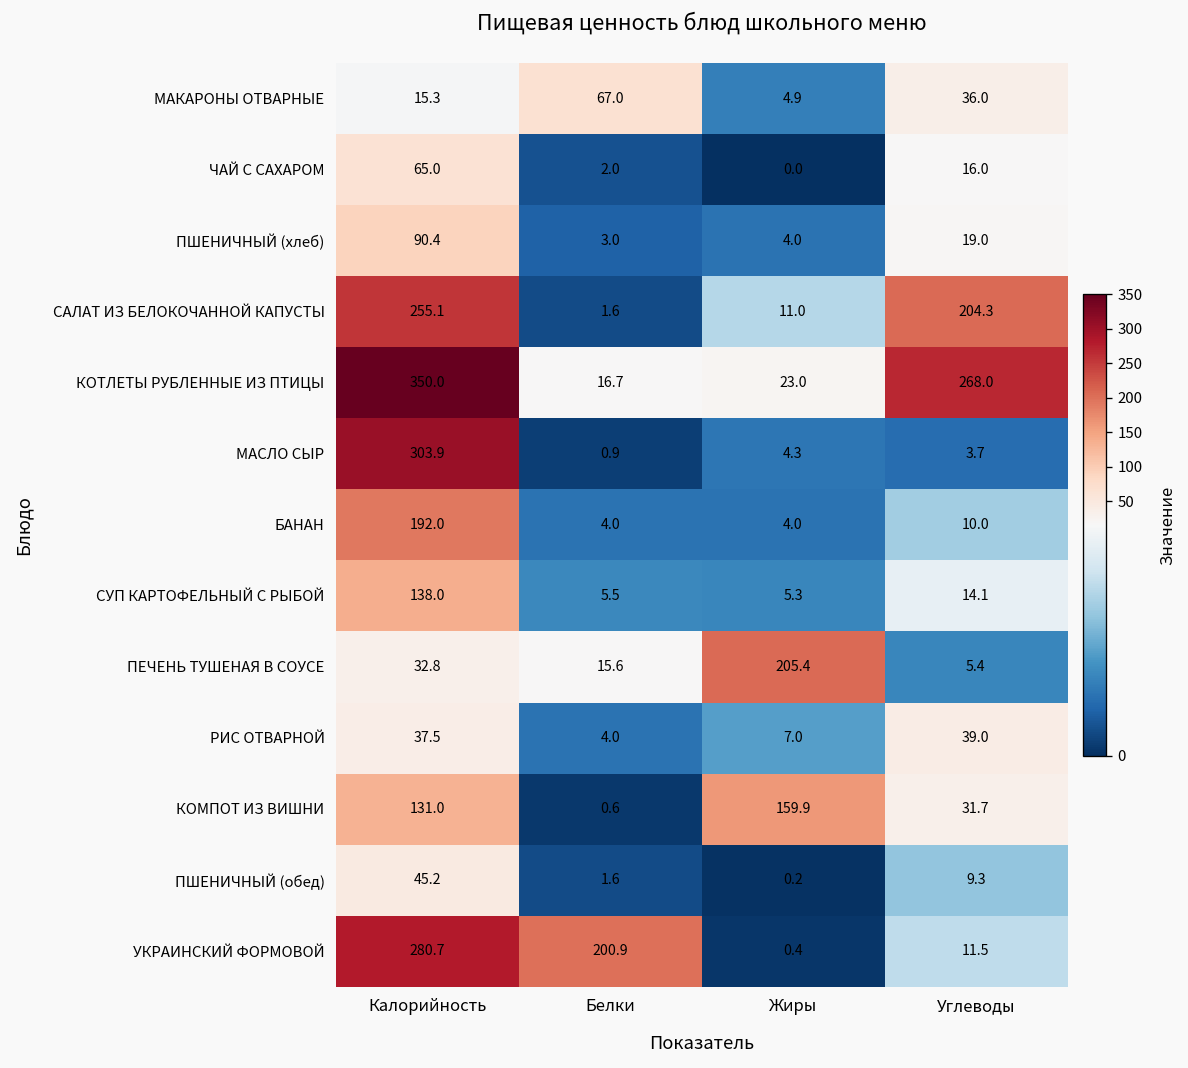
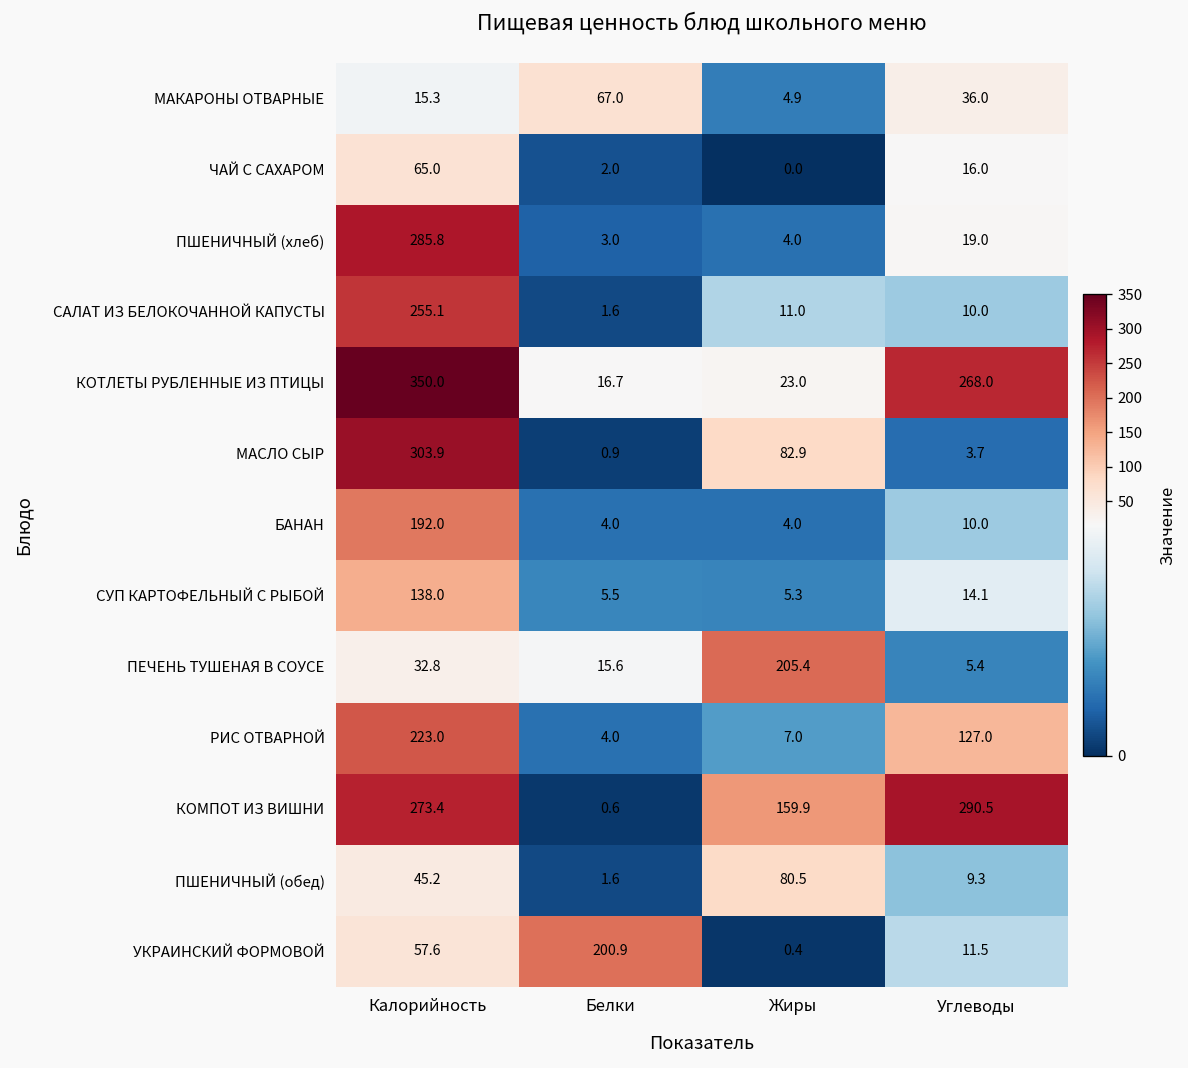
  {
    "МАКАРОНЫ ОТВАРНЫЕ": {
      "Калорийность": 15.3,
      "Белки": 67.0,
      "Жиры": 4.9,
      "Углеводы": 36.0
    },
    "ЧАЙ С САХАРОМ": {
      "Калорийность": 65.0,
      "Белки": 2.0,
      "Жиры": 0.0,
      "Углеводы": 16.0
    },
    "ПШЕНИЧНЫЙ (хлеб)": {
-     "Калорийность": 90.4,
+     "Калорийность": 285.8,
      "Белки": 3.0,
      "Жиры": 4.0,
      "Углеводы": 19.0
    },
    "САЛАТ ИЗ БЕЛОКОЧАННОЙ КАПУСТЫ": {
      "Калорийность": 255.1,
      "Белки": 1.6,
      "Жиры": 11.0,
-     "Углеводы": 204.3
+     "Углеводы": 10.0
    },
    "КОТЛЕТЫ РУБЛЕННЫЕ ИЗ ПТИЦЫ": {
      "Калорийность": 350.0,
      "Белки": 16.7,
      "Жиры": 23.0,
      "Углеводы": 268.0
    },
    "МАСЛО СЫР": {
      "Калорийность": 303.9,
      "Белки": 0.9,
-     "Жиры": 4.3,
+     "Жиры": 82.9,
      "Углеводы": 3.7
    },
    "БАНАН": {
      "Калорийность": 192.0,
      "Белки": 4.0,
      "Жиры": 4.0,
      "Углеводы": 10.0
    },
    "СУП КАРТОФЕЛЬНЫЙ С РЫБОЙ": {
      "Калорийность": 138.0,
      "Белки": 5.5,
      "Жиры": 5.3,
      "Углеводы": 14.1
    },
    "ПЕЧЕНЬ ТУШЕНАЯ В СОУСЕ": {
      "Калорийность": 32.8,
      "Белки": 15.6,
      "Жиры": 205.4,
      "Углеводы": 5.4
    },
    "РИС ОТВАРНОЙ": {
-     "Калорийность": 37.5,
+     "Калорийность": 223.0,
      "Белки": 4.0,
      "Жиры": 7.0,
-     "Углеводы": 39.0
+     "Углеводы": 127.0
    },
    "КОМПОТ ИЗ ВИШНИ": {
-     "Калорийность": 131.0,
+     "Калорийность": 273.4,
      "Белки": 0.6,
      "Жиры": 159.9,
-     "Углеводы": 31.7
+     "Углеводы": 290.5
    },
    "ПШЕНИЧНЫЙ (обед)": {
      "Калорийность": 45.2,
      "Белки": 1.6,
-     "Жиры": 0.2,
+     "Жиры": 80.5,
      "Углеводы": 9.3
    },
    "УКРАИНСКИЙ ФОРМОВОЙ": {
-     "Калорийность": 280.7,
+     "Калорийность": 57.6,
      "Белки": 200.9,
      "Жиры": 0.4,
      "Углеводы": 11.5
    }
  }
